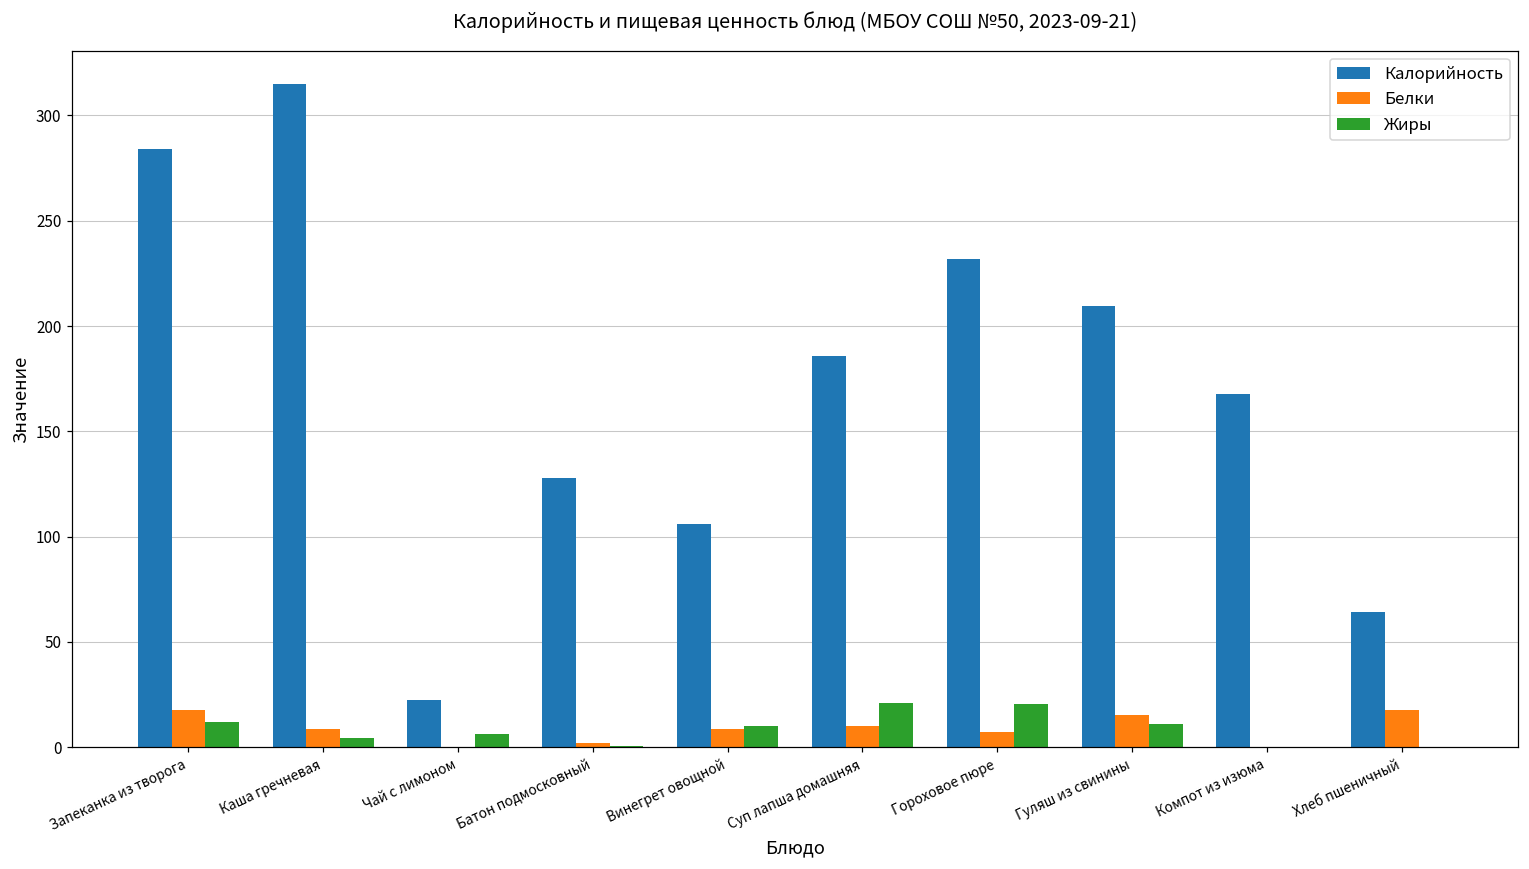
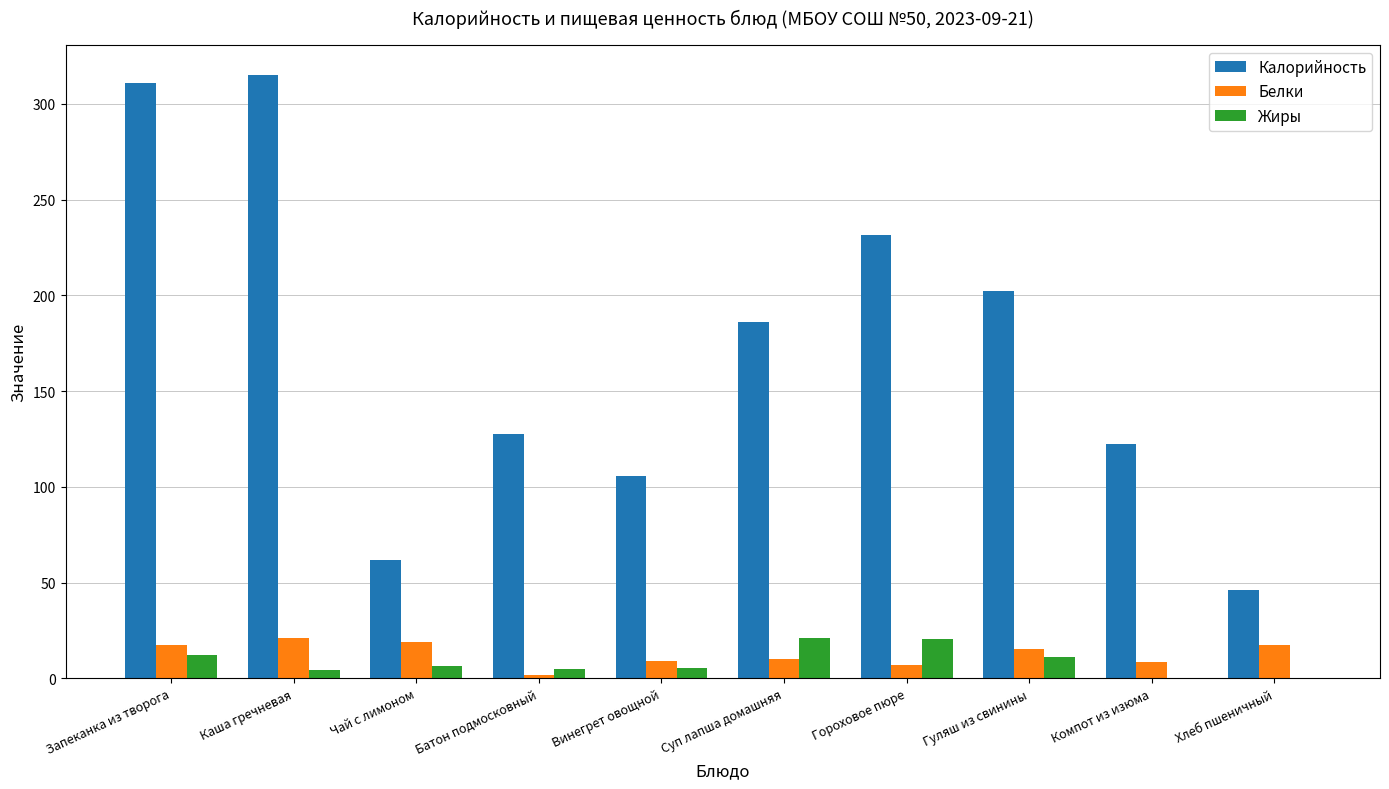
  {
    "Калорийность": {
-     "Запеканка из творога": 284,
+     "Запеканка из творога": 311,
      "Каша гречневая": 315,
-     "Чай с лимоном": 23,
+     "Чай с лимоном": 62,
      "Батон подмосковный": 128,
      "Винегрет овощной": 106,
      "Суп лапша домашняя": 186,
      "Гороховое пюре": 232,
-     "Гуляш из свинины": 210,
-     "Компот из изюма": 168,
-     "Хлеб пшеничный": 64
+     "Гуляш из свинины": 202,
+     "Компот из изюма": 122,
+     "Хлеб пшеничный": 46
    },
    "Белки": {
      "Запеканка из творога": 18,
-     "Каша гречневая": 9,
-     "Чай с лимоном": 0,
+     "Каша гречневая": 21,
+     "Чай с лимоном": 19,
      "Батон подмосковный": 2,
      "Винегрет овощной": 9,
      "Суп лапша домашняя": 10,
      "Гороховое пюре": 7,
      "Гуляш из свинины": 16,
-     "Компот из изюма": 0,
+     "Компот из изюма": 8,
      "Хлеб пшеничный": 18
    },
    "Жиры": {
      "Запеканка из творога": 12,
      "Каша гречневая": 4,
      "Чай с лимоном": 6,
-     "Батон подмосковный": 1,
-     "Винегрет овощной": 10,
+     "Батон подмосковный": 5,
+     "Винегрет овощной": 5,
      "Суп лапша домашняя": 21,
      "Гороховое пюре": 20,
      "Гуляш из свинины": 11
    }
  }
